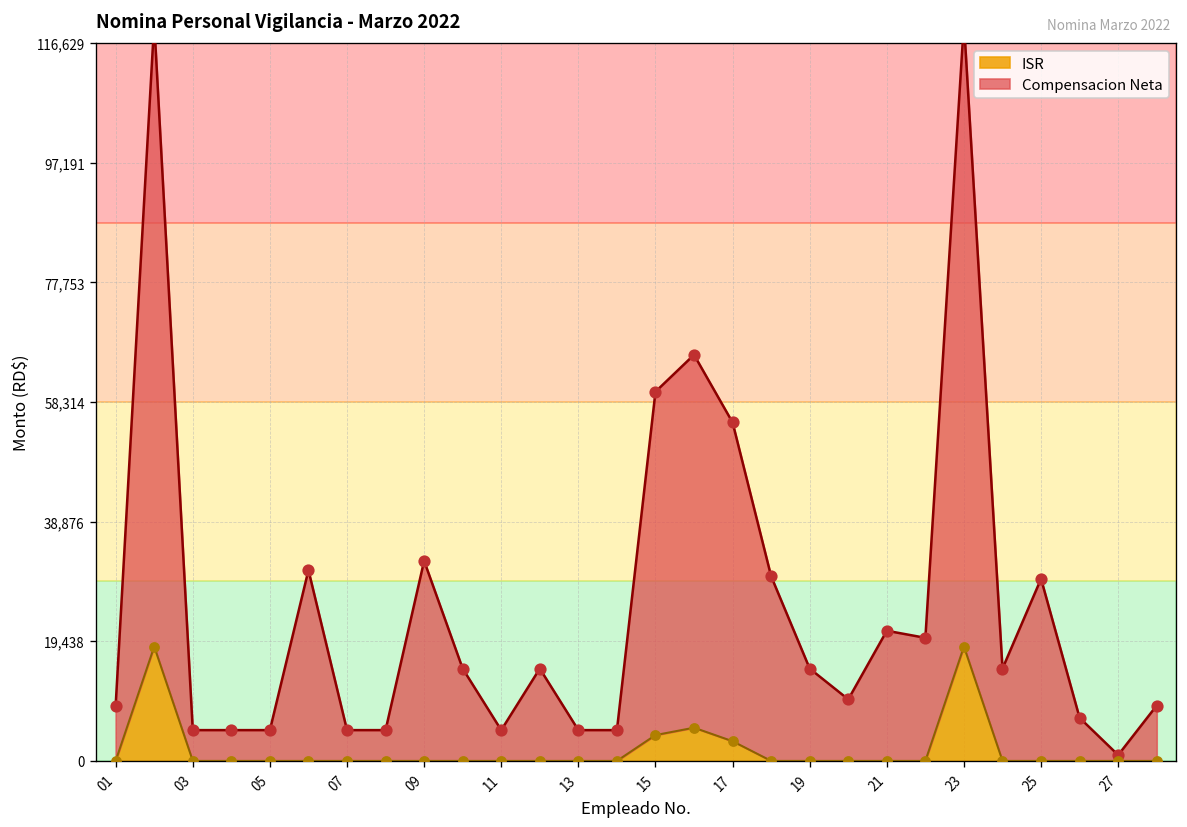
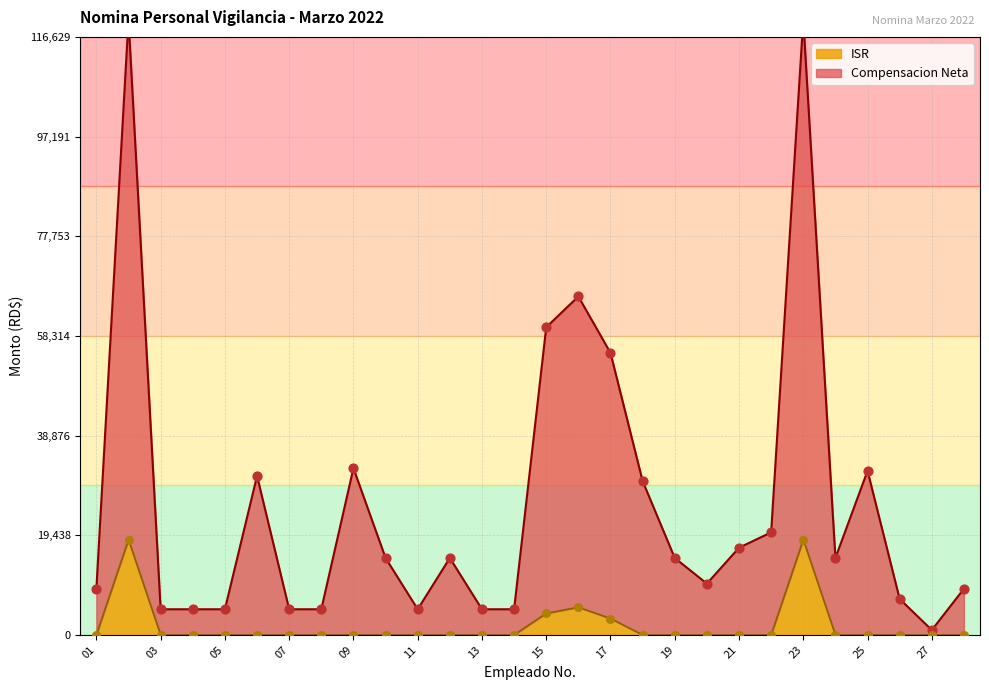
  {
    "ISR": {
      "01": "0",
      "03": "0",
      "05": "0",
      "07": "0",
      "09": "0",
      "11": "0",
      "13": "0",
      "15": "4,000",
      "17": "3,000",
      "19": "0",
      "21": "0",
      "23": "19,000",
      "25": "0",
      "27": "0"
    },
    "Compensacion Neta": {
      "01": "9,000",
      "03": "5,000",
      "05": "5,000",
      "07": "5,000",
      "09": "33,000",
      "11": "5,000",
      "13": "5,000",
      "15": "56,000",
      "17": "52,000",
      "19": "15,000",
-     "21": "21,000",
-     "25": "30,000",
+     "21": "17,000",
+     "25": "32,000",
      "27": "1,000"
    }
  }
